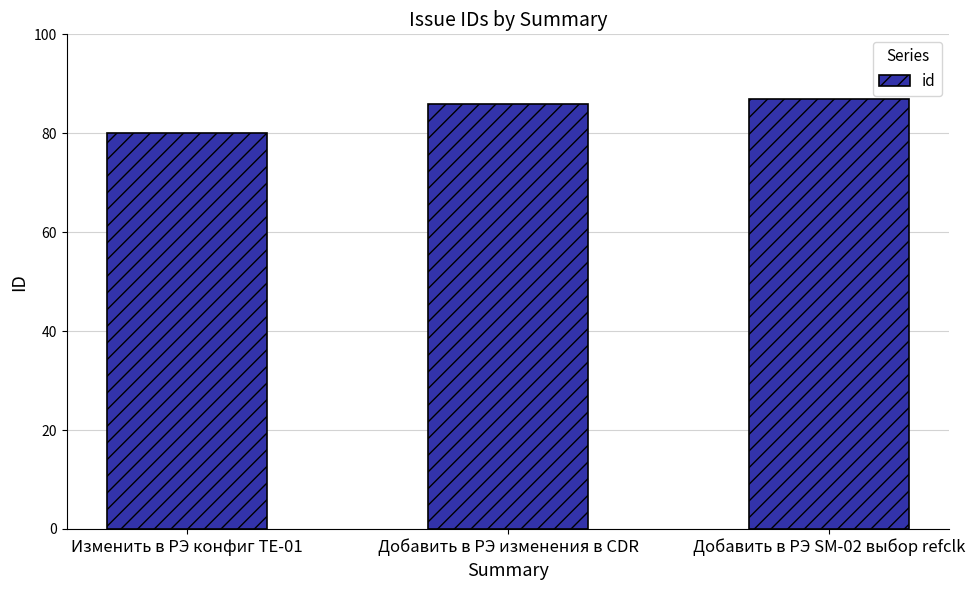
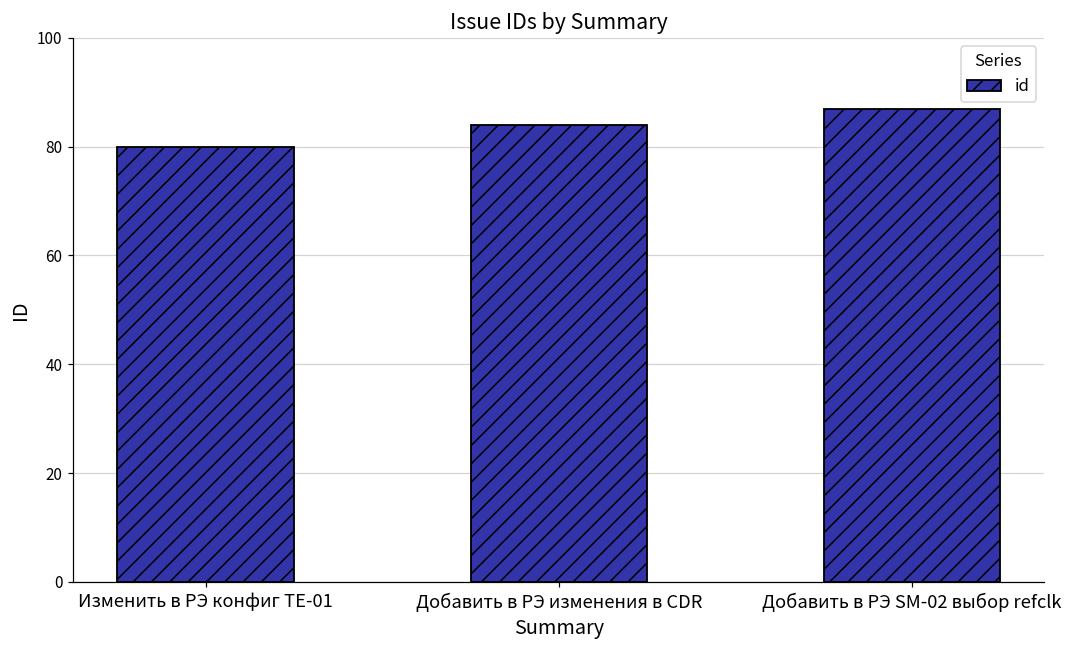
  {
    "Изменить в РЭ конфиг TE-01": 80,
-   "Добавить в РЭ изменения в CDR": 86,
+   "Добавить в РЭ изменения в CDR": 84,
    "Добавить в РЭ SM-02 выбор refclk": 87
  }
